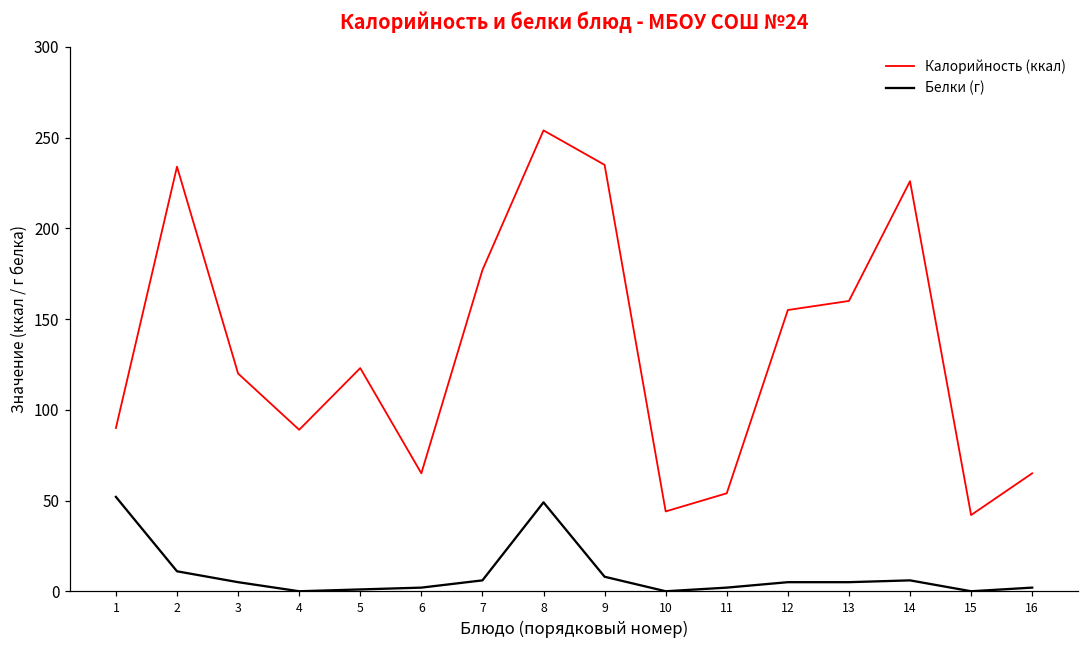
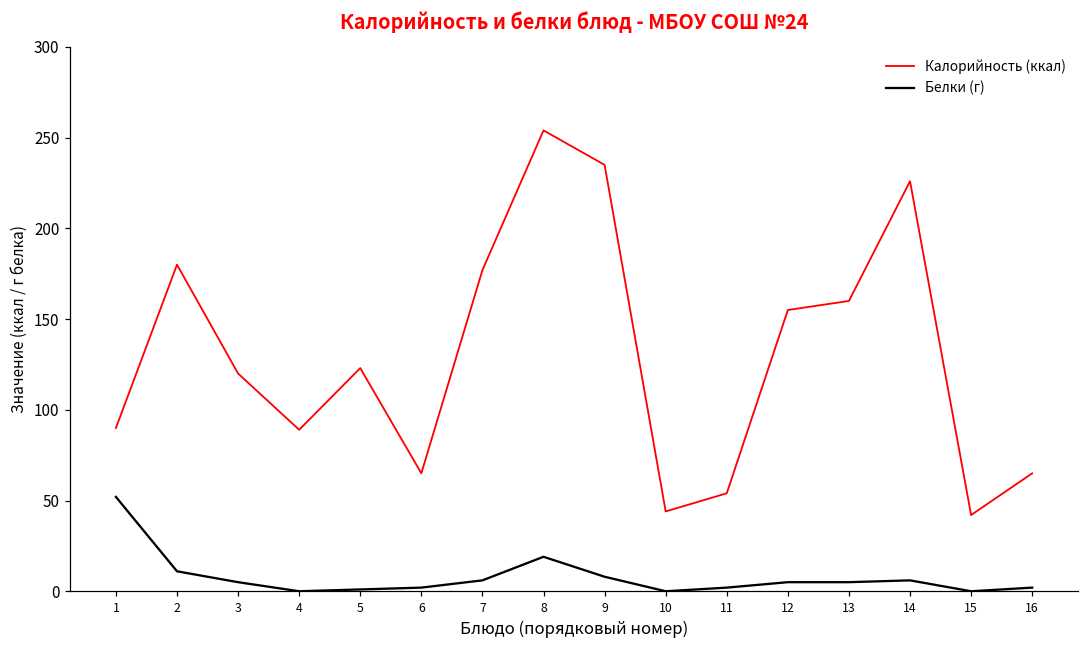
  {
    "Калорийность (ккал)": {
      "1": 90,
-     "2": 234,
+     "2": 180,
      "3": 120,
      "4": 89,
      "5": 123,
      "6": 65,
      "7": 177,
      "8": 254,
      "9": 235,
      "10": 44,
      "11": 54,
      "12": 155,
      "13": 160,
      "14": 226,
      "15": 42,
      "16": 65
    },
    "Белки (г)": {
      "1": 52,
      "2": 11,
      "3": 5,
      "4": 0,
      "5": 1,
      "6": 2,
      "7": 6,
-     "8": 49,
+     "8": 19,
      "9": 8,
      "10": 0,
      "11": 2,
      "12": 5,
      "13": 5,
      "14": 6,
      "15": 0,
      "16": 2
    }
  }
